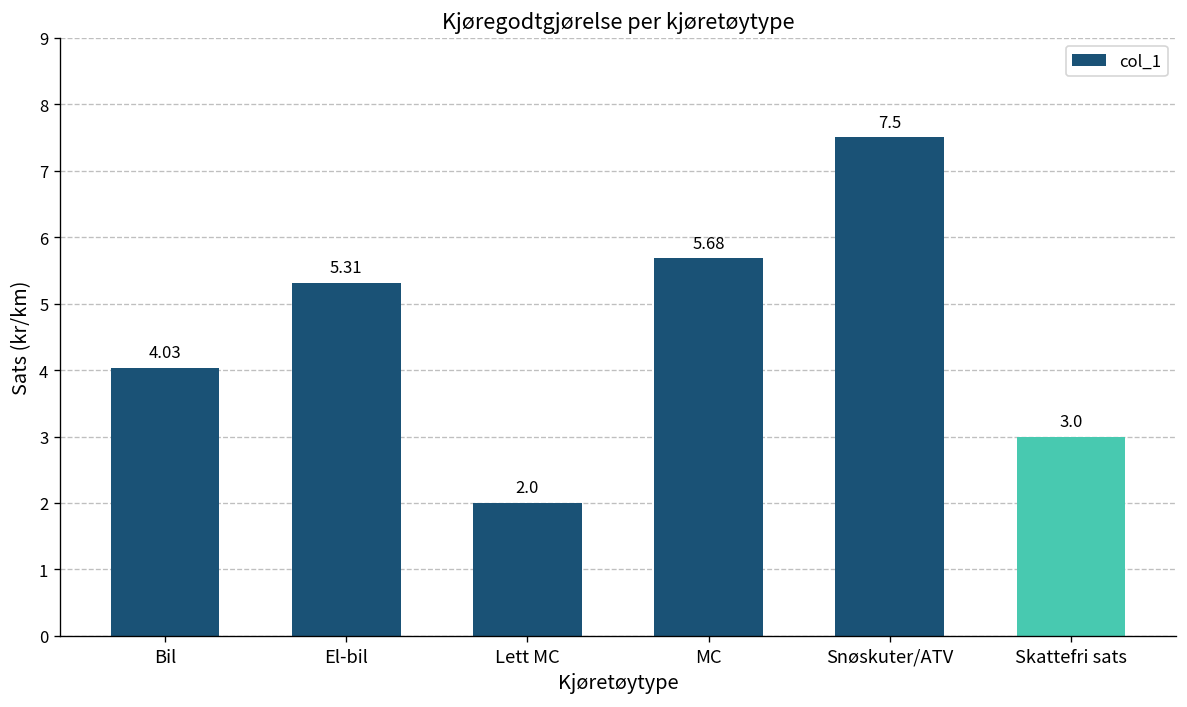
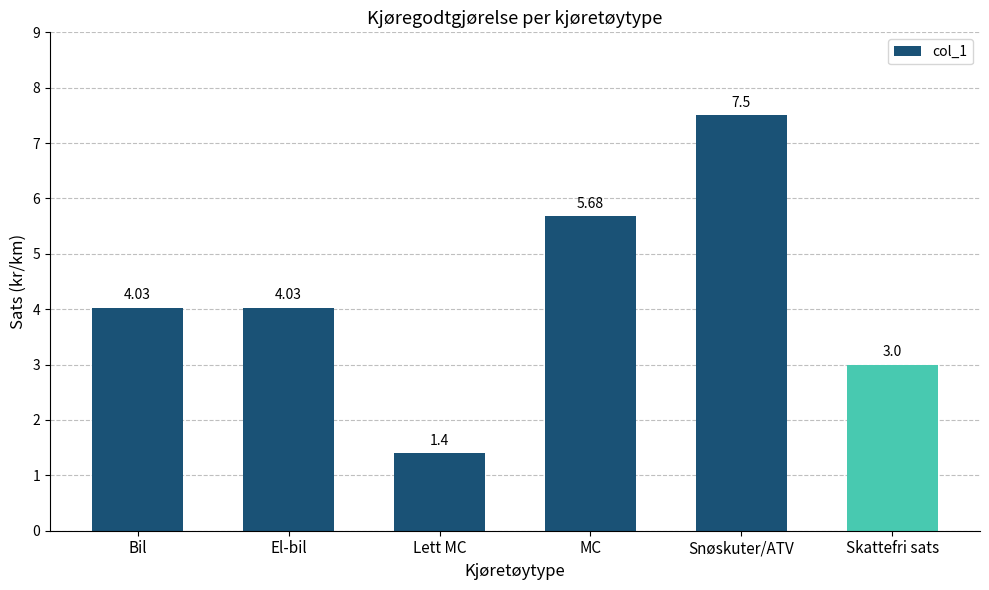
  {
    "Bil": 4.03,
-   "El-bil": 5.31,
-   "Lett MC": 2.0,
+   "El-bil": 4.03,
+   "Lett MC": 1.4,
    "MC": 5.68,
    "Snøskuter/ATV": 7.5,
    "Skattefri sats": 3.0
  }
